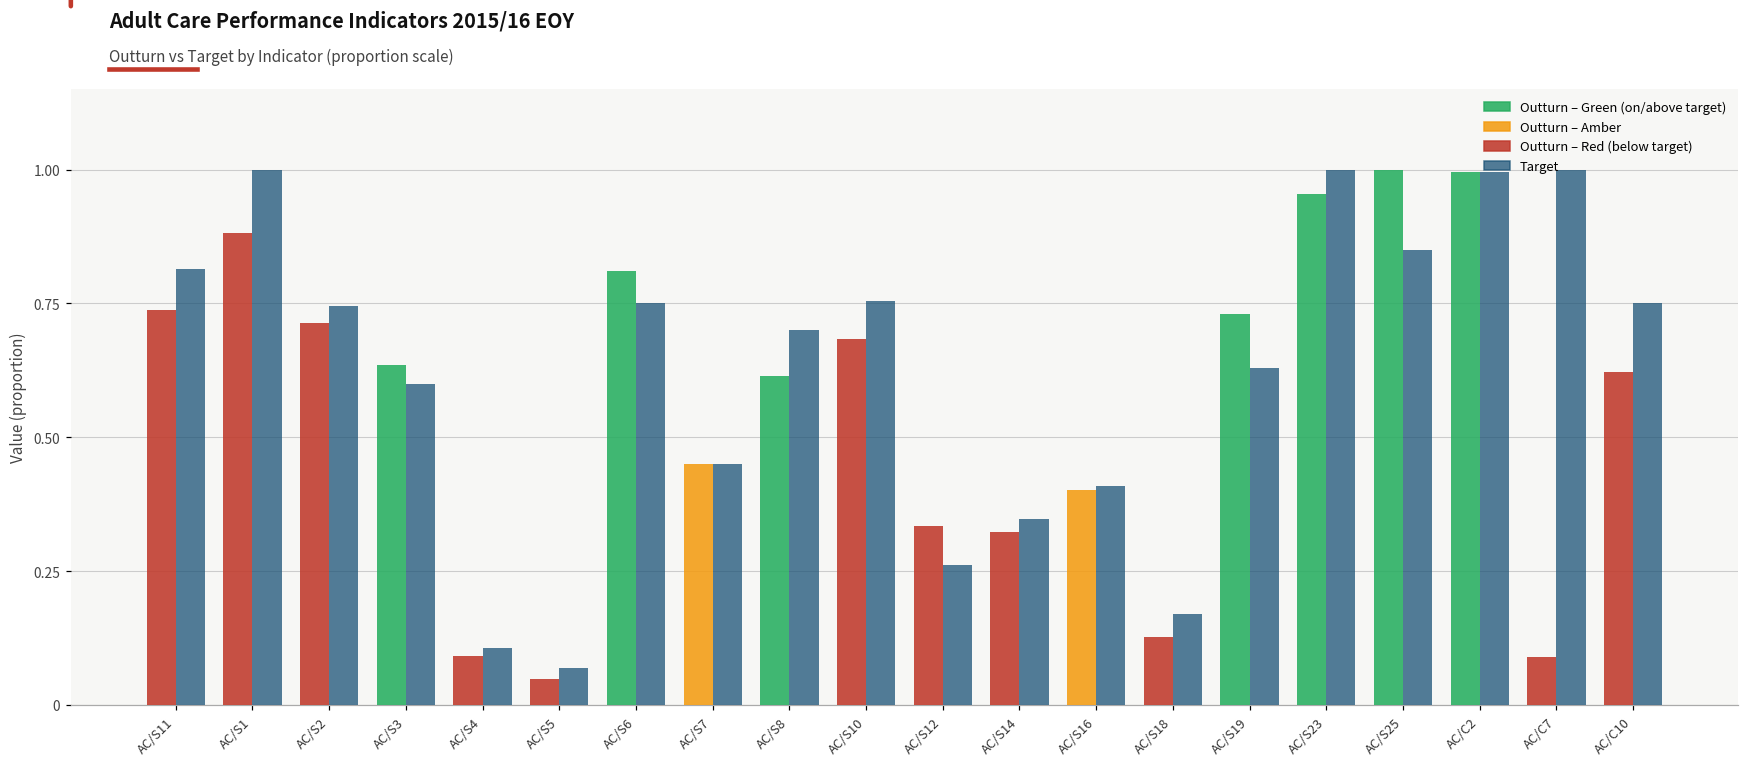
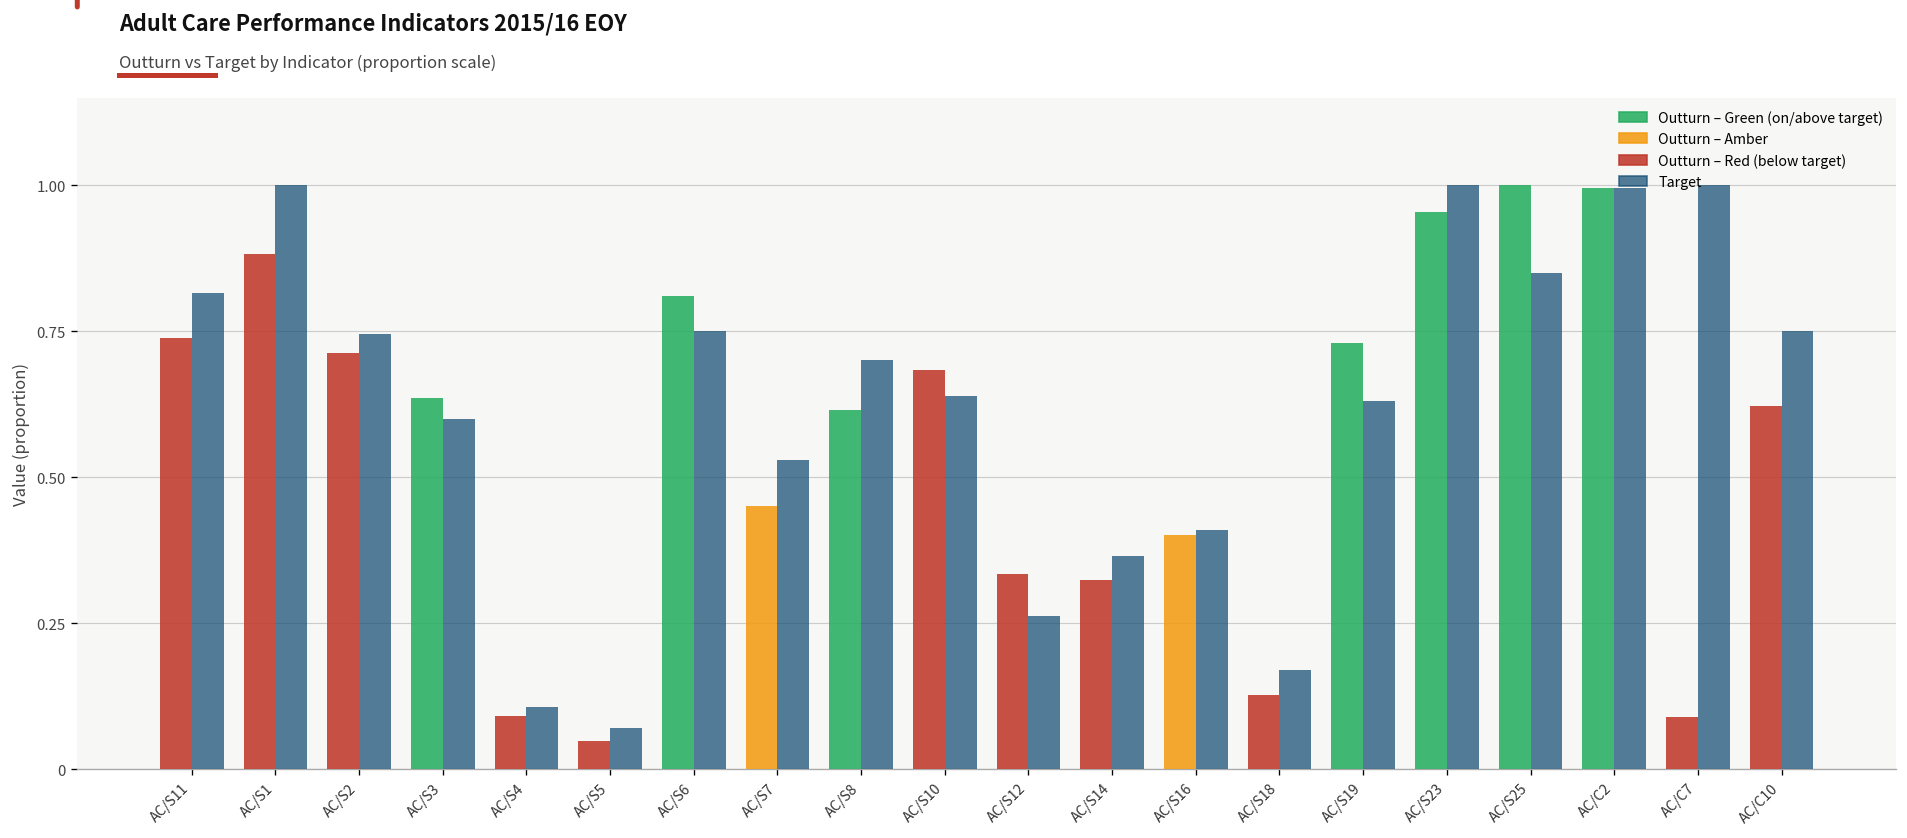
  {
    "Target": {
      "AC/S11": 0.82,
      "AC/S1": 1.00,
      "AC/S2": 0.75,
      "AC/S3": 0.60,
      "AC/S4": 0.11,
      "AC/S5": 0.07,
      "AC/S6": 0.75,
-     "AC/S7": 0.45,
+     "AC/S7": 0.53,
      "AC/S8": 0.70,
-     "AC/S10": 0.76,
+     "AC/S10": 0.64,
      "AC/S12": 0.26,
-     "AC/S14": 0.35,
+     "AC/S14": 0.37,
      "AC/S16": 0.41,
      "AC/S18": 0.17,
      "AC/S19": 0.63,
      "AC/S23": 1.00,
      "AC/S25": 0.85,
      "AC/C2": 1.00,
      "AC/C7": 1.00,
      "AC/C10": 0.75
    }
  }
